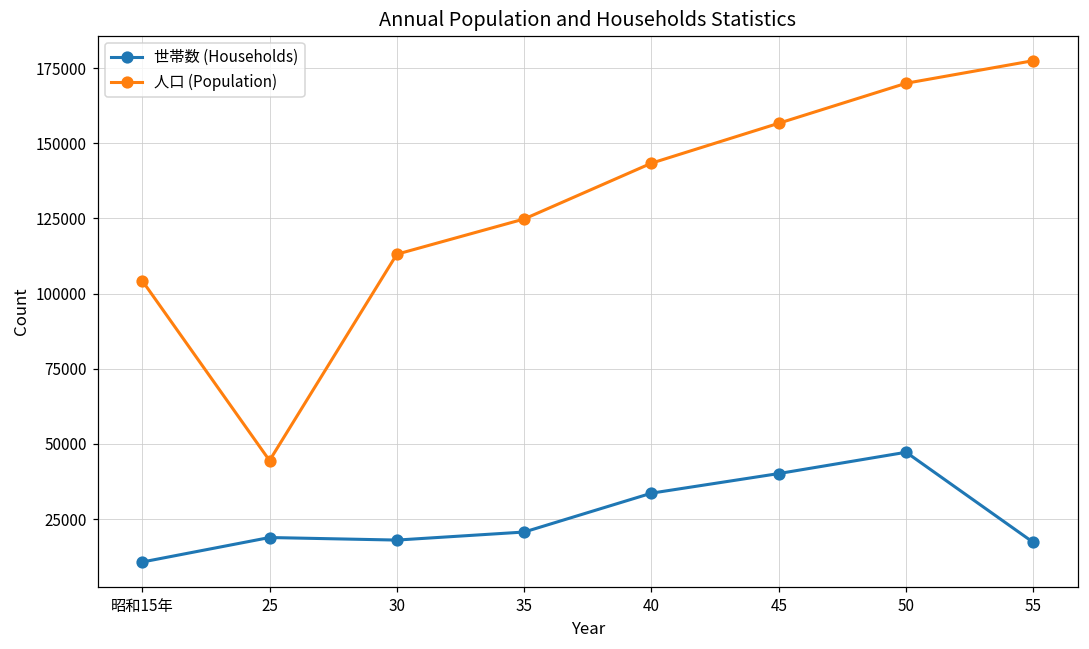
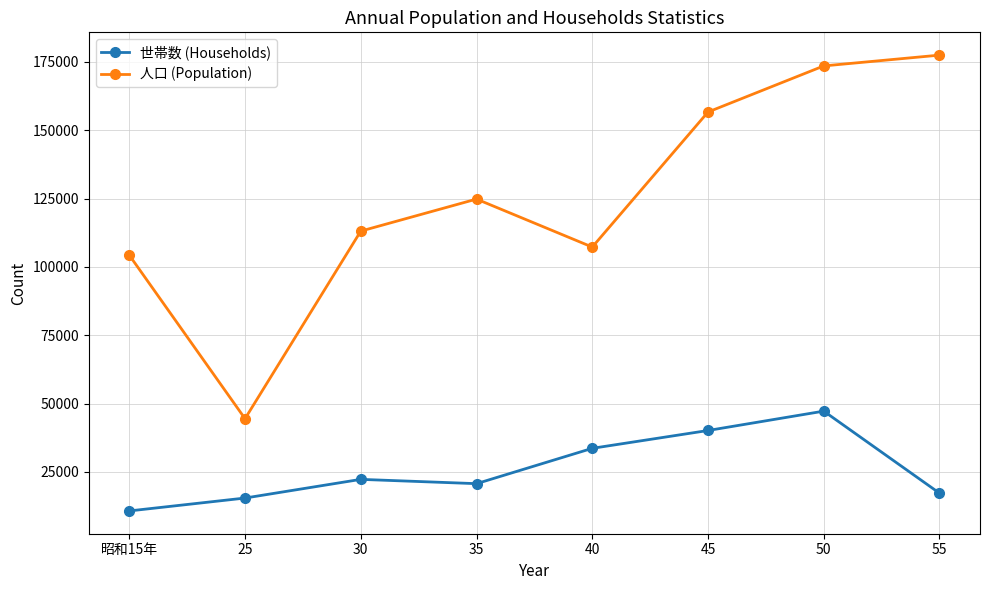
  {
    "世帯数 (Households)": {
      "昭和15年": 11000,
-     "25": 19000,
-     "30": 18000,
+     "25": 15000,
+     "30": 22000,
      "35": 21000,
      "40": 34000,
      "45": 40000,
      "50": 47000,
      "55": 17000
    },
    "人口 (Population)": {
      "昭和15年": 104000,
      "25": 44000,
      "30": 113000,
      "35": 125000,
-     "40": 143000,
+     "40": 107000,
      "45": 157000,
-     "50": 170000,
+     "50": 174000,
      "55": 177000
    }
  }
